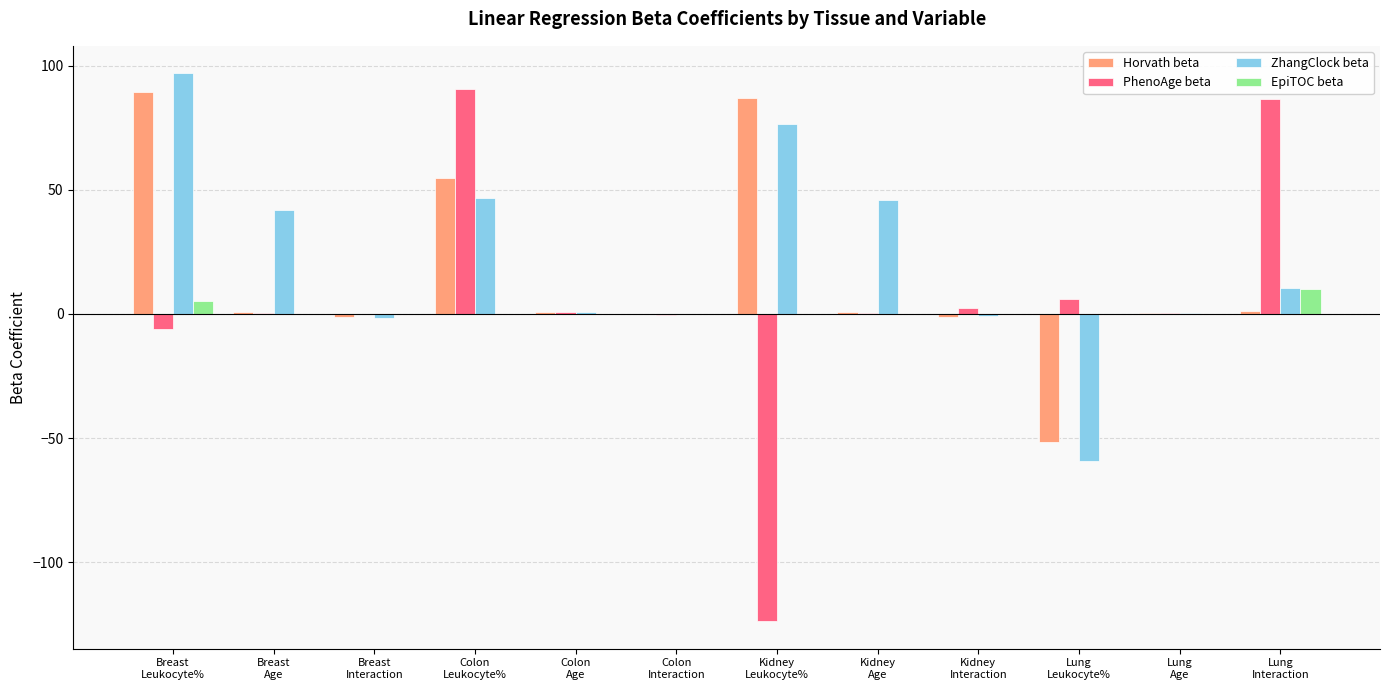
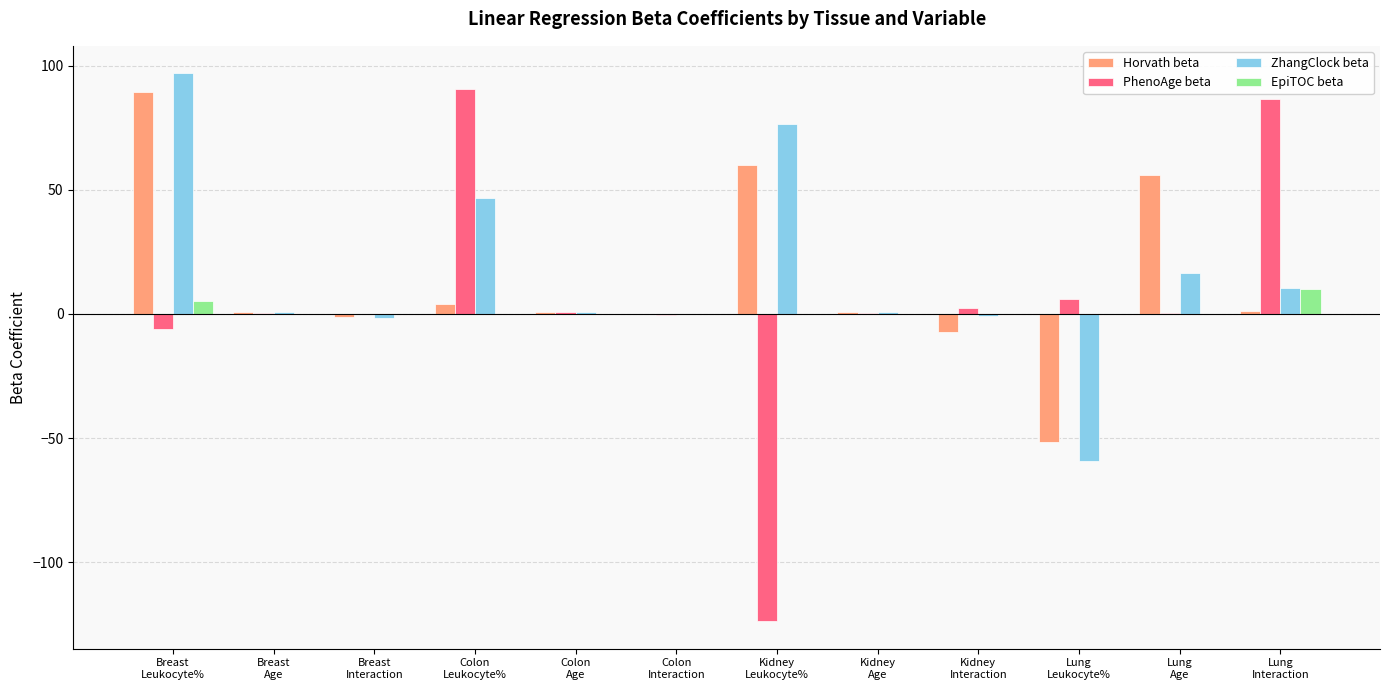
  {
    "Horvath beta": {
      "Breast Leukocyte%": 89,
      "Breast Interaction": -1,
-     "Colon Leukocyte%": 55,
-     "Kidney Leukocyte%": 87,
-     "Kidney Interaction": -1,
+     "Colon Leukocyte%": 4,
+     "Kidney Leukocyte%": 60,
+     "Kidney Interaction": -7,
      "Lung Leukocyte%": -52,
-     "Lung Age": 0,
+     "Lung Age": 56,
      "Lung Interaction": 1
    },
    "PhenoAge beta": {
      "Breast Leukocyte%": -6,
      "Colon Leukocyte%": 90,
      "Kidney Leukocyte%": -124,
      "Kidney Interaction": 2,
      "Lung Leukocyte%": 6,
      "Lung Interaction": 86
    },
    "ZhangClock beta": {
      "Breast Leukocyte%": 97,
-     "Breast Age": 42,
+     "Breast Age": 1,
      "Breast Interaction": -2,
      "Colon Leukocyte%": 47,
      "Kidney Leukocyte%": 77,
-     "Kidney Age": 46,
+     "Kidney Age": 1,
      "Lung Leukocyte%": -59,
-     "Lung Age": 0,
+     "Lung Age": 16,
      "Lung Interaction": 10
    },
    "EpiTOC beta": {
      "Breast Leukocyte%": 5,
      "Lung Interaction": 10
    }
  }
